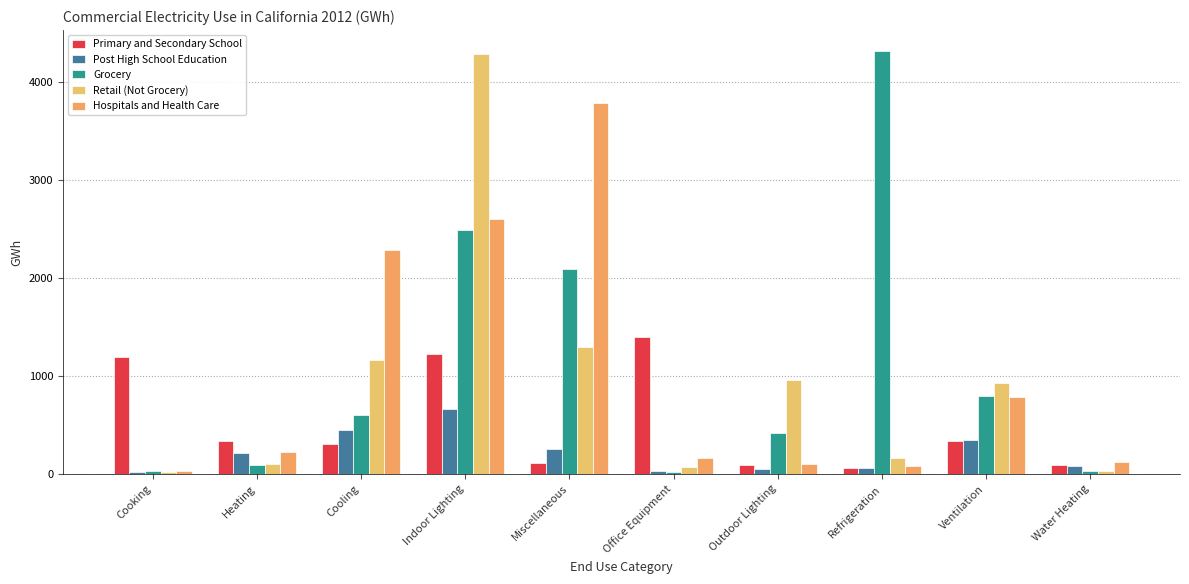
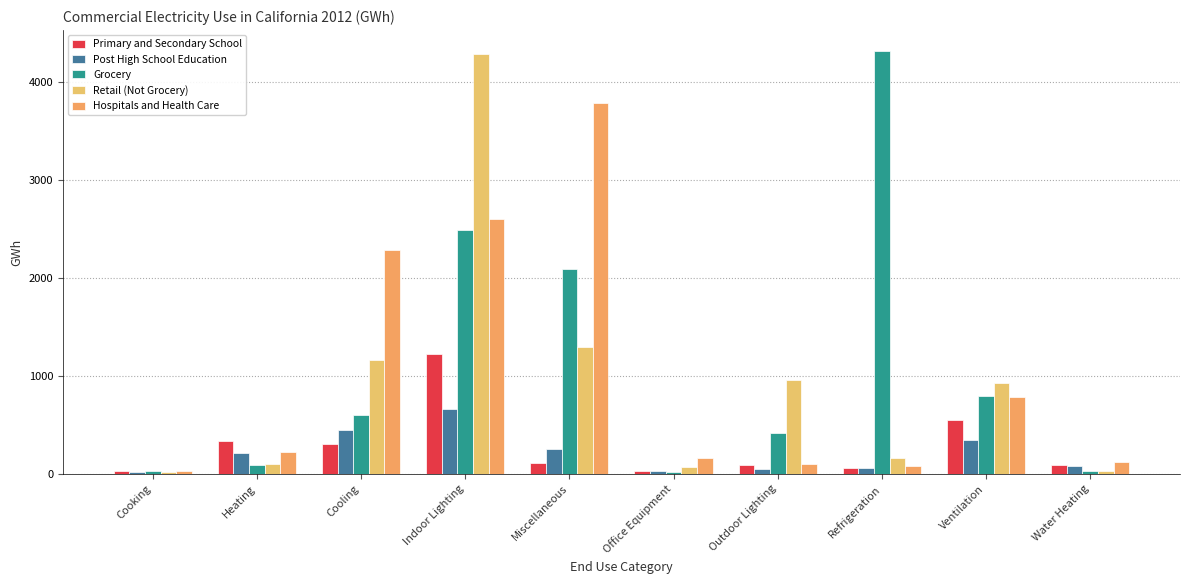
  {
    "Primary and Secondary School": {
-     "Cooking": 1200,
+     "Cooking": 0,
      "Heating": 300,
      "Cooling": 300,
      "Indoor Lighting": 1200,
      "Miscellaneous": 100,
-     "Office Equipment": 1400,
+     "Office Equipment": 0,
      "Outdoor Lighting": 100,
      "Refrigeration": 100,
-     "Ventilation": 300,
+     "Ventilation": 500,
      "Water Heating": 100
    }
  }
